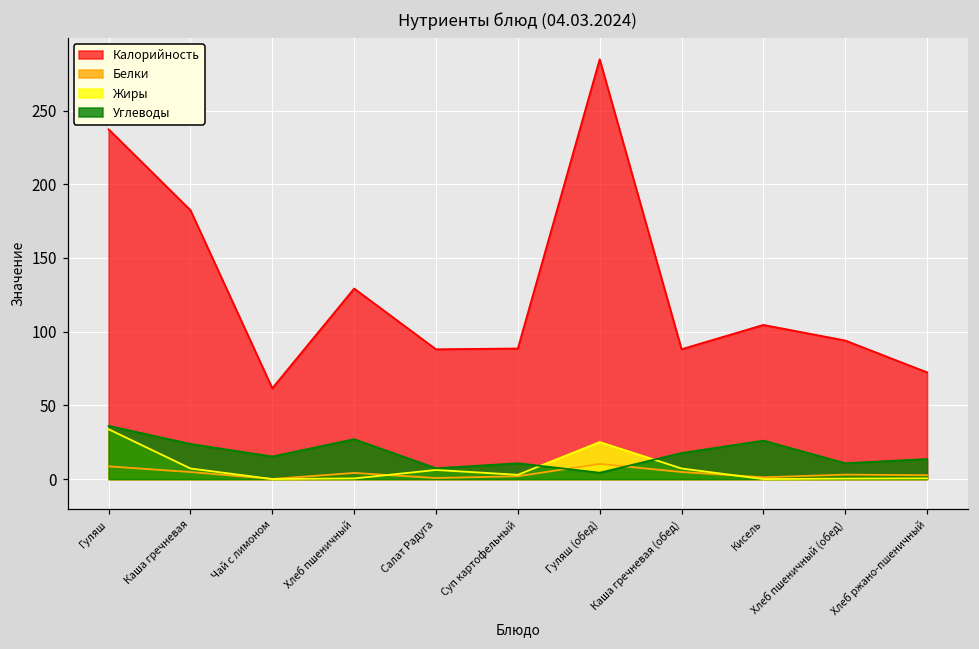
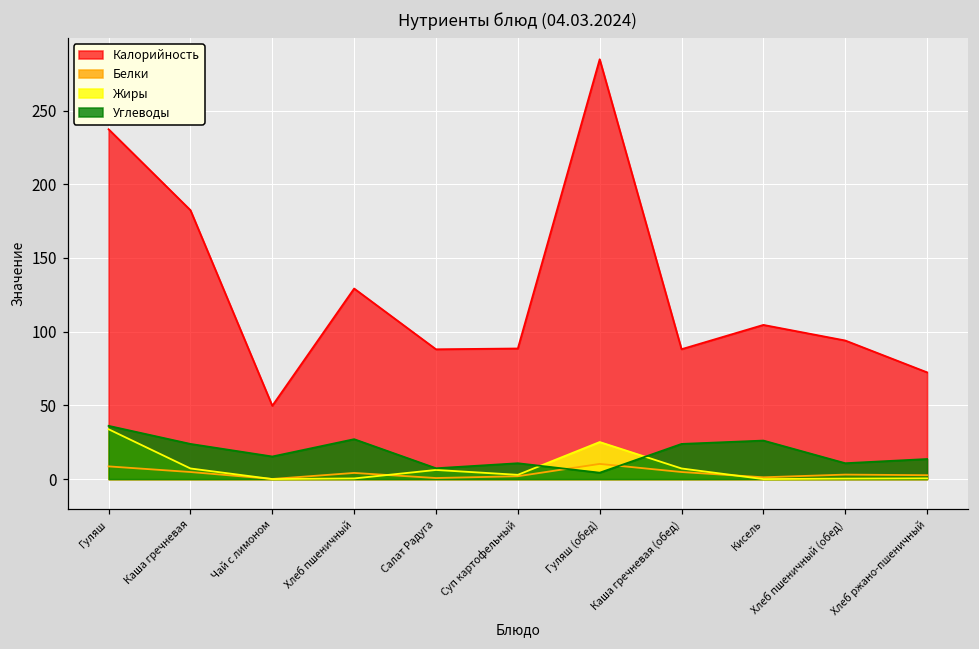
  {
    "Калорийность": {
      "Гуляш": 237,
      "Каша гречневая": 182,
-     "Чай с лимоном": 62,
+     "Чай с лимоном": 50,
      "Хлеб пшеничный": 129,
      "Салат Радуга": 88,
      "Суп картофельный": 89,
      "Гуляш (обед)": 285,
      "Каша гречневая (обед)": 88,
      "Кисель": 105,
      "Хлеб пшеничный (обед)": 94,
      "Хлеб ржано-пшеничный": 72
    },
    "Белки": {
      "Гуляш": 9,
      "Каша гречневая": 5,
      "Хлеб пшеничный": 4,
      "Салат Радуга": 1,
      "Гуляш (обед)": 10,
      "Каша гречневая (обед)": 5,
      "Хлеб пшеничный (обед)": 3,
      "Хлеб ржано-пшеничный": 3
    },
    "Жиры": {
      "Гуляш": 34,
      "Каша гречневая": 7,
      "Хлеб пшеничный": 0,
      "Гуляш (обед)": 25,
      "Каша гречневая (обед)": 7,
      "Хлеб пшеничный (обед)": 0,
      "Хлеб ржано-пшеничный": 0
    },
    "Углеводы": {
      "Гуляш": 36,
      "Каша гречневая": 24,
      "Чай с лимоном": 15,
      "Хлеб пшеничный": 27,
      "Суп картофельный": 11,
      "Гуляш (обед)": 4,
-     "Каша гречневая (обед)": 18,
+     "Каша гречневая (обед)": 24,
      "Кисель": 26,
      "Хлеб пшеничный (обед)": 11,
      "Хлеб ржано-пшеничный": 14
    }
  }
